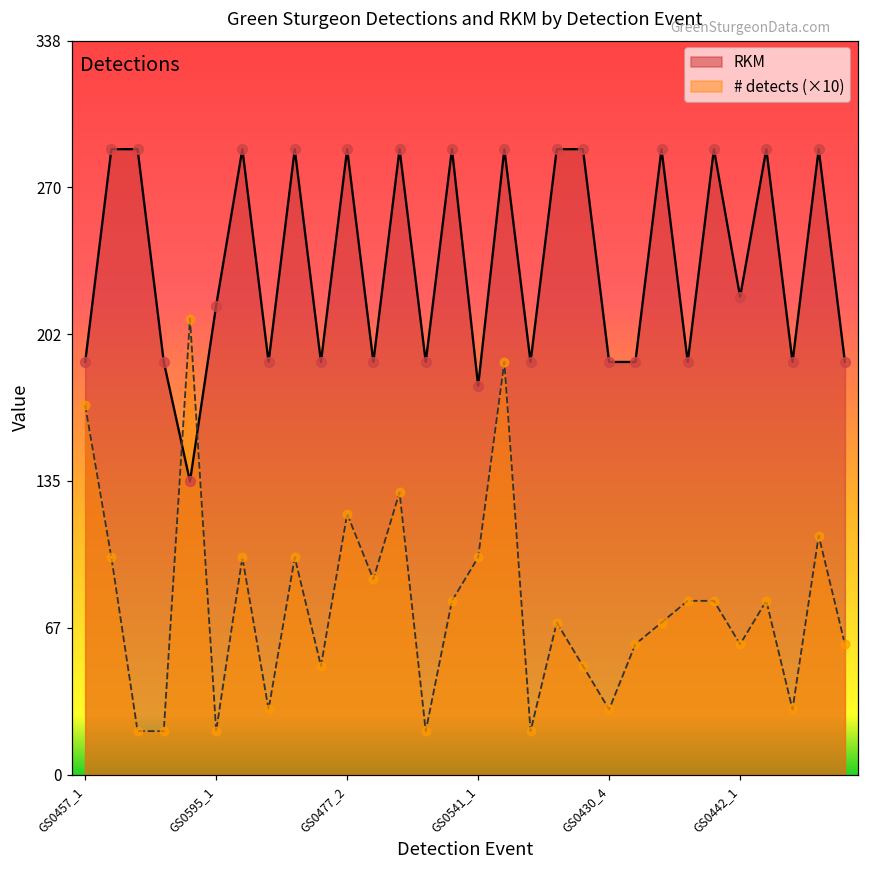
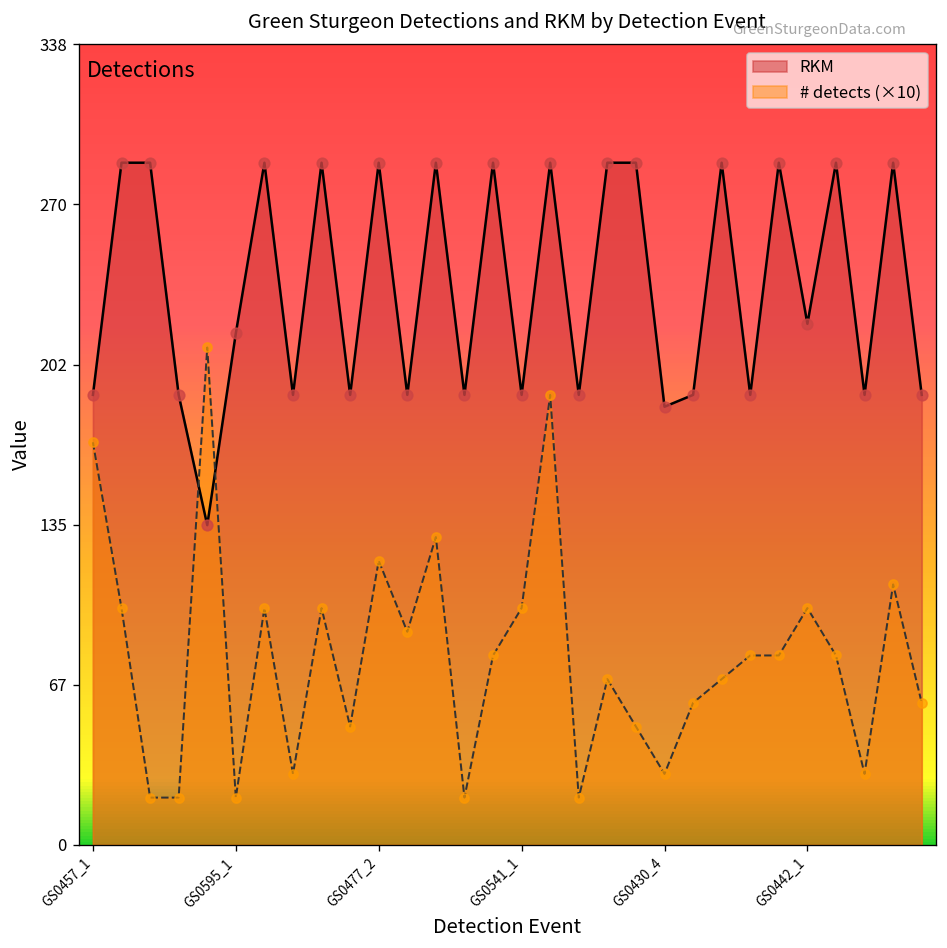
  {
    "RKM": {
      "GS0457_1": 190,
      "GS0595_1": 216,
      "GS0477_2": 288,
-     "GS0541_1": 179,
-     "GS0430_4": 190,
+     "GS0541_1": 190,
+     "GS0430_4": 185,
      "GS0442_1": 220
    },
    "# detects (×10)": {
      "GS0457_1": 170,
      "GS0595_1": 20,
      "GS0477_2": 120,
      "GS0541_1": 100,
      "GS0430_4": 30,
-     "GS0442_1": 60
+     "GS0442_1": 100
    }
  }
